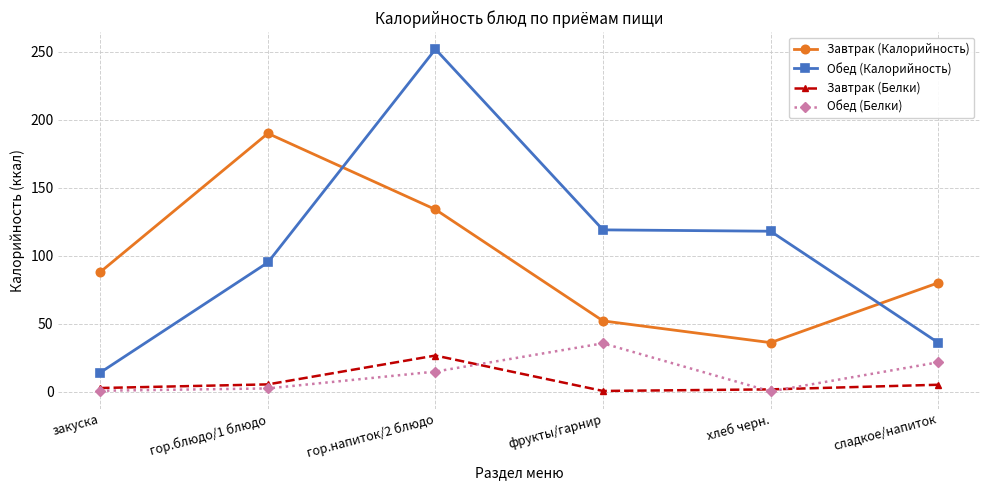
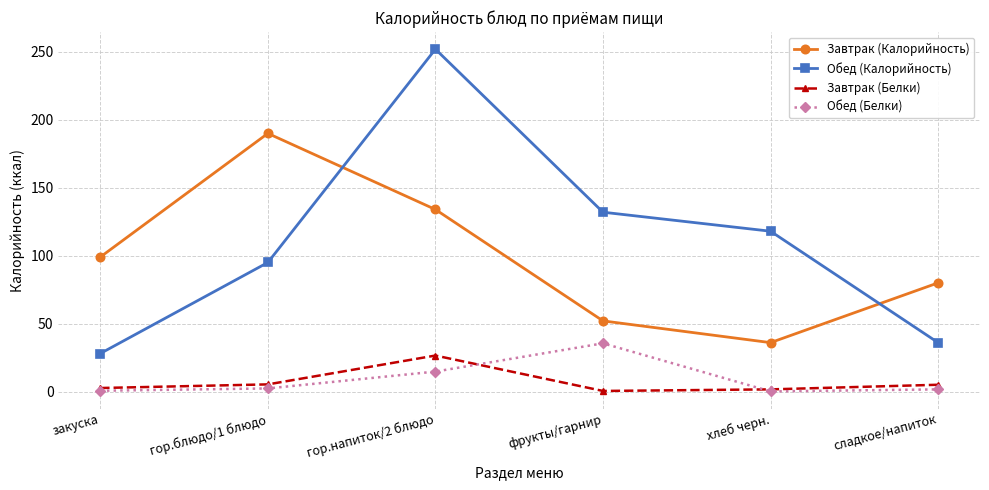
  {
    "Завтрак (Калорийность)": {
-     "закуска": 88,
+     "закуска": 99,
      "гор.блюдо/1 блюдо": 190,
      "гор.напиток/2 блюдо": 134,
      "фрукты/гарнир": 52,
      "хлеб черн.": 36,
      "сладкое/напиток": 80
    },
    "Обед (Калорийность)": {
-     "закуска": 14,
+     "закуска": 28,
      "гор.блюдо/1 блюдо": 95,
      "гор.напиток/2 блюдо": 252,
-     "фрукты/гарнир": 119,
+     "фрукты/гарнир": 132,
      "хлеб черн.": 118,
      "сладкое/напиток": 36
    },
    "Завтрак (Белки)": {
      "закуска": 3,
      "гор.блюдо/1 блюдо": 5,
      "гор.напиток/2 блюдо": 27,
      "фрукты/гарнир": 0,
      "сладкое/напиток": 5
    },
    "Обед (Белки)": {
      "закуска": 1,
      "гор.блюдо/1 блюдо": 2,
      "гор.напиток/2 блюдо": 15,
      "фрукты/гарнир": 36,
-     "сладкое/напиток": 22
+     "сладкое/напиток": 2
    }
  }
